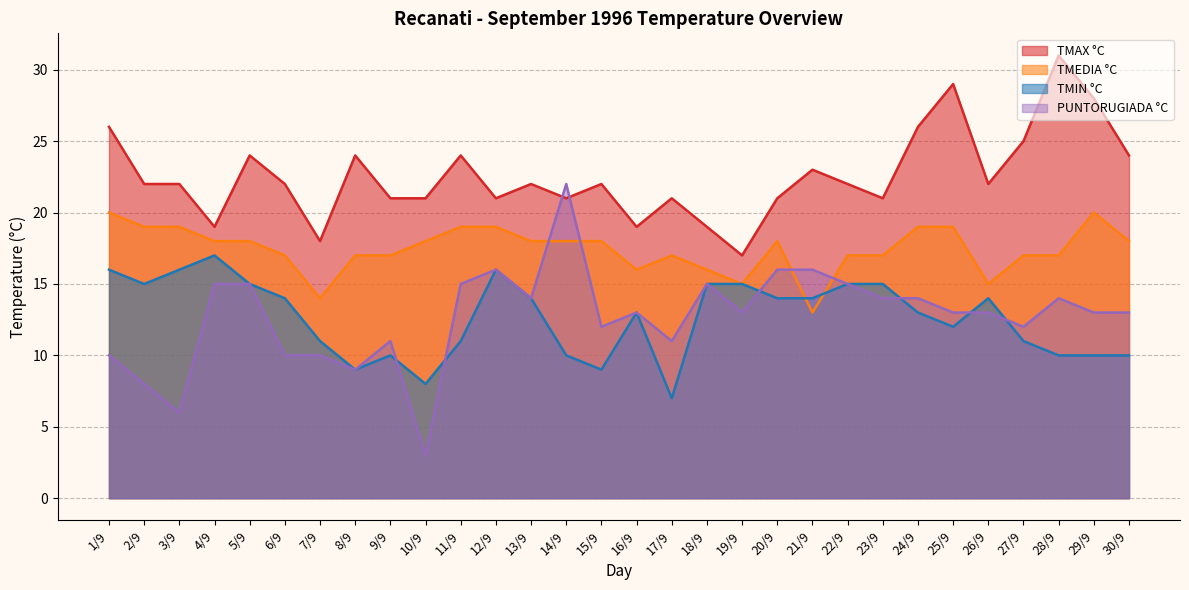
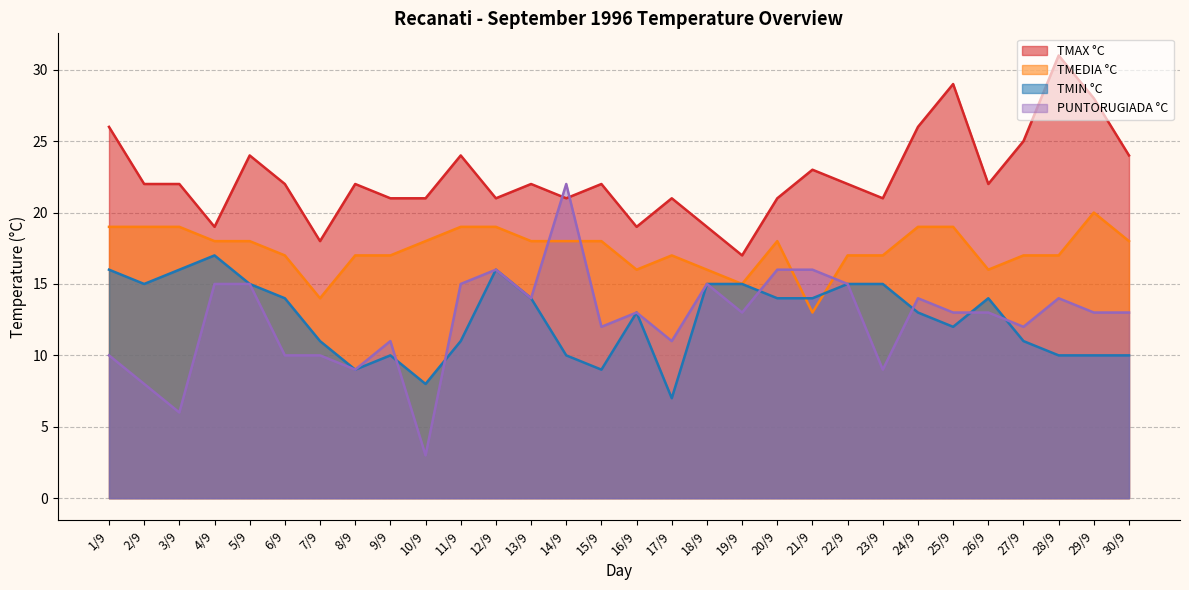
  {
    "TMAX °C": {
      "1/9": 26,
      "2/9": 22,
      "3/9": 22,
      "4/9": 19,
      "5/9": 24,
      "6/9": 22,
      "7/9": 18,
-     "8/9": 24,
+     "8/9": 22,
      "9/9": 21,
      "10/9": 21,
      "11/9": 24,
      "12/9": 21,
      "13/9": 22,
      "14/9": 21,
      "15/9": 22,
      "16/9": 19,
      "17/9": 21,
      "18/9": 19,
      "19/9": 17,
      "20/9": 21,
      "21/9": 23,
      "22/9": 22,
      "23/9": 21,
      "24/9": 26,
      "25/9": 29,
      "26/9": 22,
      "27/9": 25,
      "30/9": 24
    },
    "TMEDIA °C": {
-     "1/9": 20,
+     "1/9": 19,
      "2/9": 19,
      "3/9": 19,
      "4/9": 18,
      "5/9": 18,
      "6/9": 17,
      "7/9": 14,
      "8/9": 17,
      "9/9": 17,
      "10/9": 18,
      "11/9": 19,
      "12/9": 19,
      "13/9": 18,
      "14/9": 18,
      "15/9": 18,
      "16/9": 16,
      "17/9": 17,
      "18/9": 16,
      "20/9": 18,
      "21/9": 13,
      "22/9": 17,
      "23/9": 17,
      "24/9": 19,
      "25/9": 19,
-     "26/9": 15,
+     "26/9": 16,
      "27/9": 17,
      "28/9": 17,
      "29/9": 20,
      "30/9": 18
    },
    "TMIN °C": {
      "1/9": 16,
      "2/9": 15,
      "3/9": 16,
      "4/9": 17,
      "6/9": 14,
      "7/9": 11,
      "9/9": 10,
      "10/9": 8,
      "11/9": 11,
      "14/9": 10,
      "15/9": 9,
      "17/9": 7,
      "20/9": 14,
      "21/9": 14,
      "23/9": 15,
      "24/9": 13,
      "25/9": 12,
      "26/9": 14,
      "27/9": 11,
      "28/9": 10,
      "29/9": 10,
      "30/9": 10
    },
    "PUNTORUGIADA °C": {
      "1/9": 10,
      "2/9": 8,
      "3/9": 6,
      "4/9": 15,
      "6/9": 10,
      "7/9": 10,
      "9/9": 11,
      "10/9": 3,
      "11/9": 15,
      "14/9": 22,
      "15/9": 12,
      "17/9": 11,
      "19/9": 13,
      "20/9": 16,
      "21/9": 16,
-     "23/9": 14,
+     "23/9": 9,
      "24/9": 14,
      "25/9": 13,
      "26/9": 13,
      "27/9": 12,
      "28/9": 14,
      "29/9": 13,
      "30/9": 13
    }
  }
